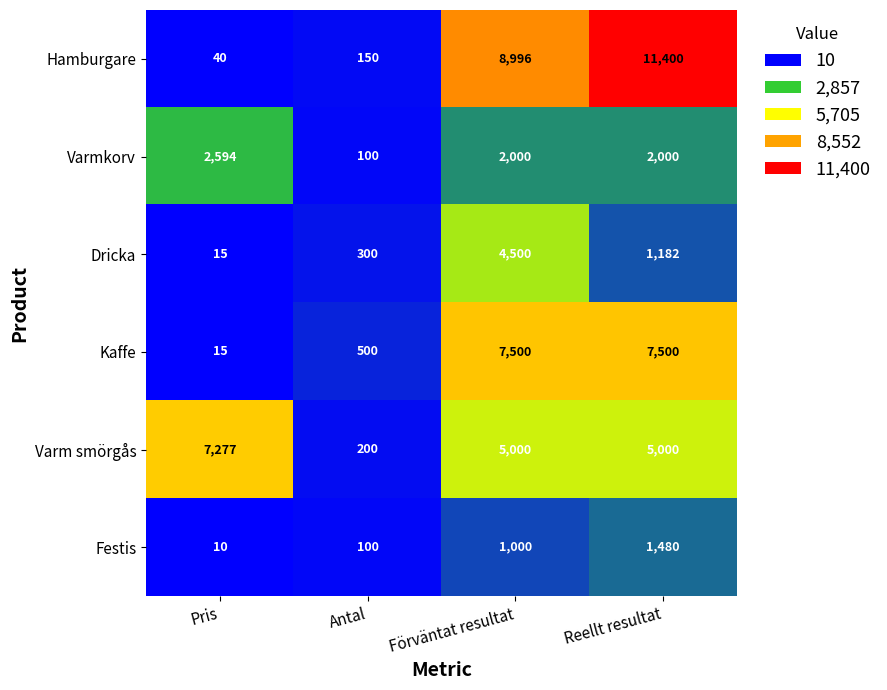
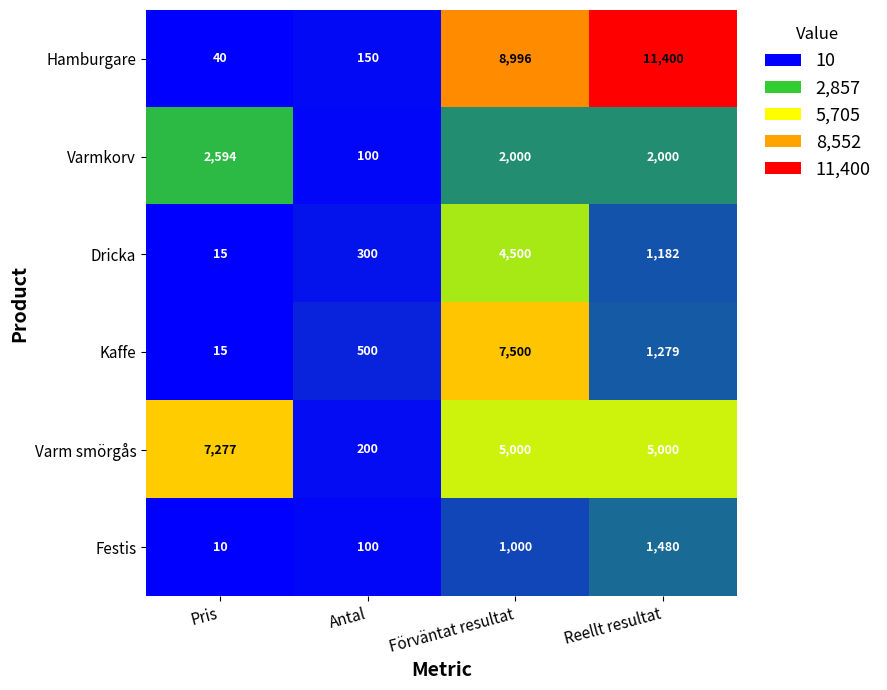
  {
    "Hamburgare": {
      "Pris": "40",
      "Antal": "150",
      "Förväntat resultat": "8,996",
      "Reellt resultat": "11,400"
    },
    "Varmkorv": {
      "Pris": "2,594",
      "Antal": "100",
      "Förväntat resultat": "2,000",
      "Reellt resultat": "2,000"
    },
    "Dricka": {
      "Pris": "15",
      "Antal": "300",
      "Förväntat resultat": "4,500",
      "Reellt resultat": "1,182"
    },
    "Kaffe": {
      "Pris": "15",
      "Antal": "500",
      "Förväntat resultat": "7,500",
-     "Reellt resultat": "7,500"
+     "Reellt resultat": "1,279"
    },
    "Varm smörgås": {
      "Pris": "7,277",
      "Antal": "200",
      "Förväntat resultat": "5,000",
      "Reellt resultat": "5,000"
    },
    "Festis": {
      "Pris": "10",
      "Antal": "100",
      "Förväntat resultat": "1,000",
      "Reellt resultat": "1,480"
    }
  }
